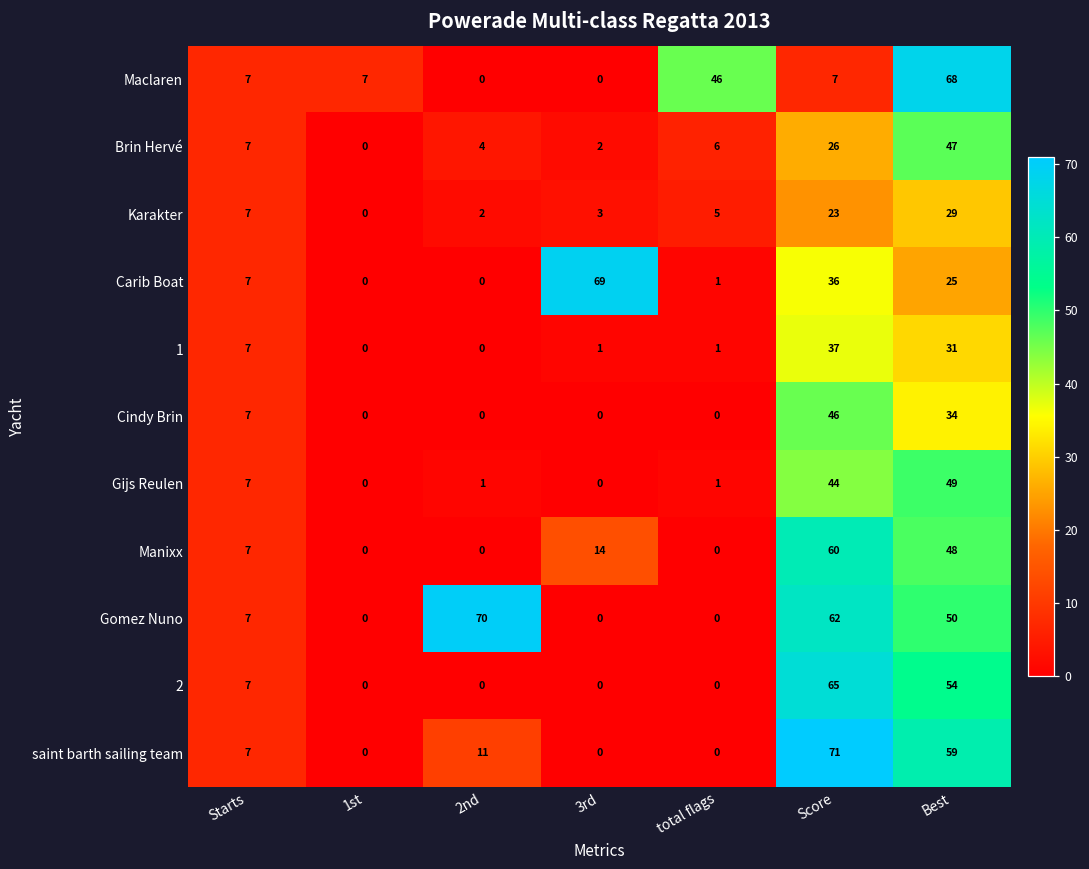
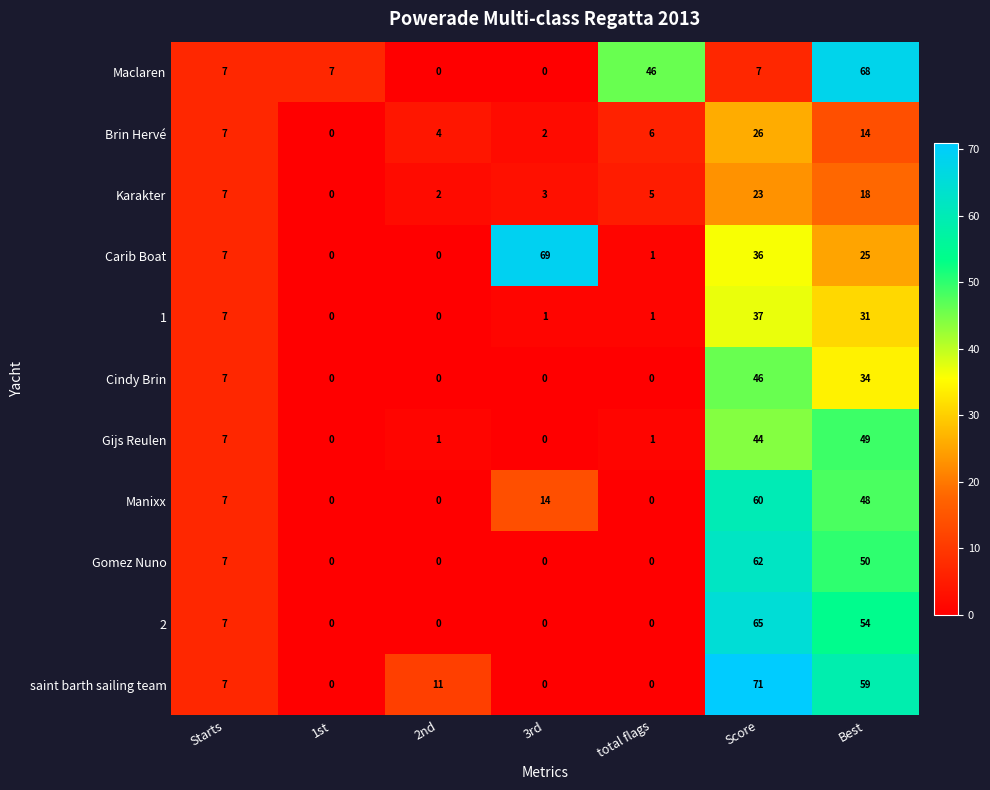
  {
    "Maclaren": {
      "Starts": 7,
      "1st": 7,
      "2nd": 0,
      "3rd": 0,
      "total flags": 46,
      "Score": 7,
      "Best": 68
    },
    "Brin Hervé": {
      "Starts": 7,
      "1st": 0,
      "2nd": 4,
      "3rd": 2,
      "total flags": 6,
      "Score": 26,
-     "Best": 47
+     "Best": 14
    },
    "Karakter": {
      "Starts": 7,
      "1st": 0,
      "2nd": 2,
      "3rd": 3,
      "total flags": 5,
      "Score": 23,
-     "Best": 29
+     "Best": 18
    },
    "Carib Boat": {
      "Starts": 7,
      "1st": 0,
      "2nd": 0,
      "3rd": 69,
      "total flags": 1,
      "Score": 36,
      "Best": 25
    },
    "1": {
      "Starts": 7,
      "1st": 0,
      "2nd": 0,
      "3rd": 1,
      "total flags": 1,
      "Score": 37,
      "Best": 31
    },
    "Cindy Brin": {
      "Starts": 7,
      "1st": 0,
      "2nd": 0,
      "3rd": 0,
      "total flags": 0,
      "Score": 46,
      "Best": 34
    },
    "Gijs Reulen": {
      "Starts": 7,
      "1st": 0,
      "2nd": 1,
      "3rd": 0,
      "total flags": 1,
      "Score": 44,
      "Best": 49
    },
    "Manixx": {
      "Starts": 7,
      "1st": 0,
      "2nd": 0,
      "3rd": 14,
      "total flags": 0,
      "Score": 60,
      "Best": 48
    },
    "Gomez Nuno": {
      "Starts": 7,
      "1st": 0,
-     "2nd": 70,
+     "2nd": 0,
      "3rd": 0,
      "total flags": 0,
      "Score": 62,
      "Best": 50
    },
    "2": {
      "Starts": 7,
      "1st": 0,
      "2nd": 0,
      "3rd": 0,
      "total flags": 0,
      "Score": 65,
      "Best": 54
    },
    "saint barth sailing team": {
      "Starts": 7,
      "1st": 0,
      "2nd": 11,
      "3rd": 0,
      "total flags": 0,
      "Score": 71,
      "Best": 59
    }
  }
